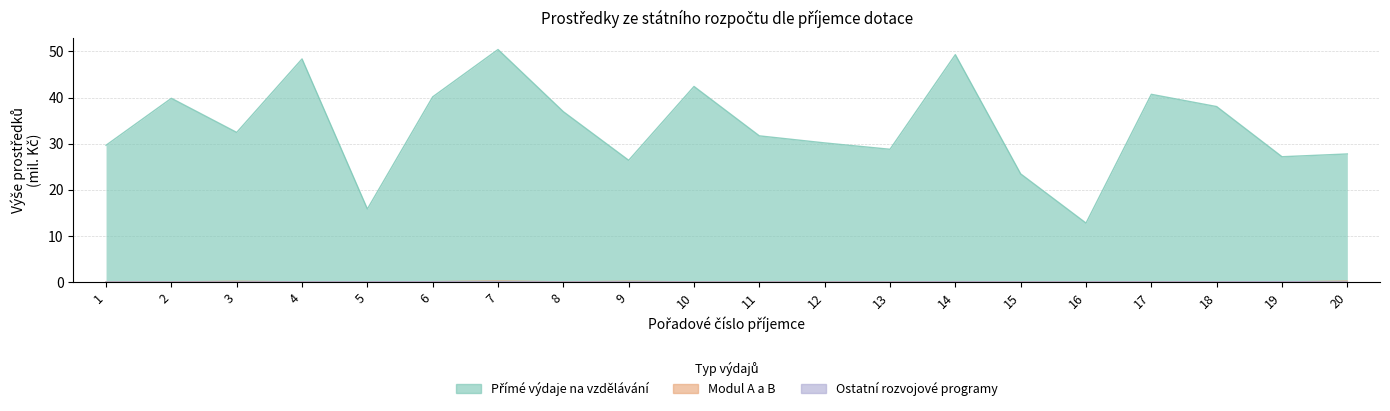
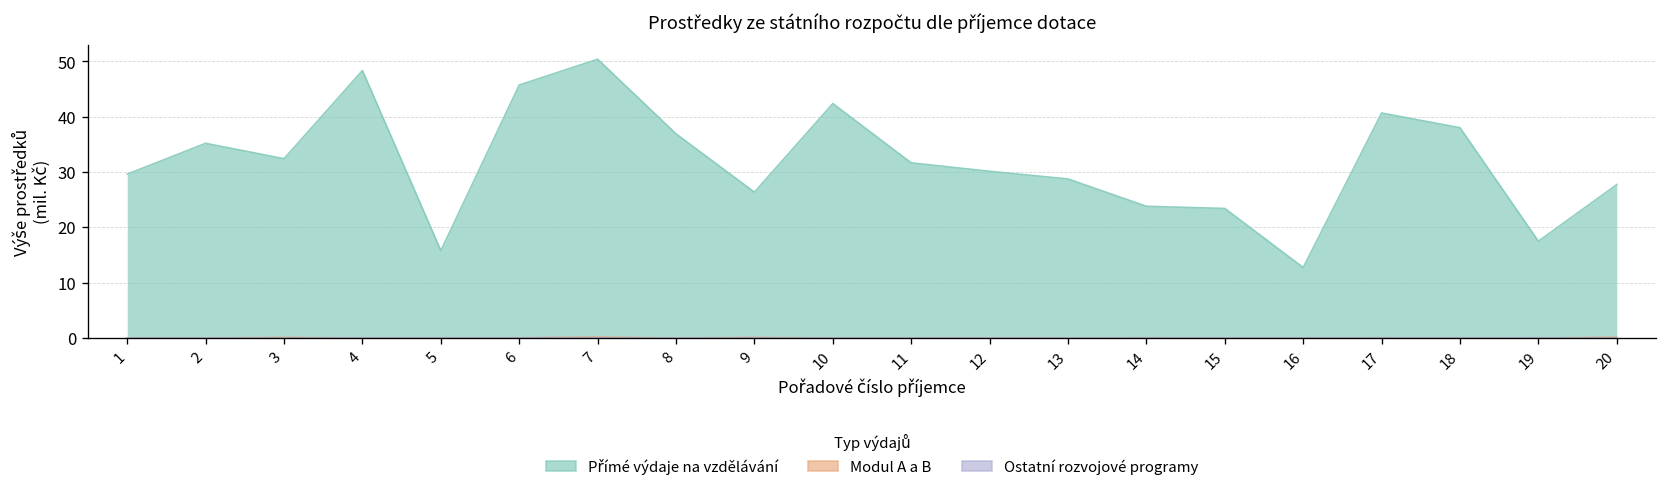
  {
    "Přímé výdaje na vzdělávání": {
      "1": 30,
-     "2": 40,
+     "2": 35,
      "3": 32,
      "4": 48,
      "5": 16,
-     "6": 40,
+     "6": 46,
      "7": 50,
      "8": 37,
      "9": 26,
      "10": 42,
      "11": 32,
      "12": 30,
      "13": 29,
-     "14": 49,
+     "14": 24,
      "15": 23,
      "16": 13,
      "17": 41,
      "18": 38,
-     "19": 27,
+     "19": 18,
      "20": 28
    }
  }
